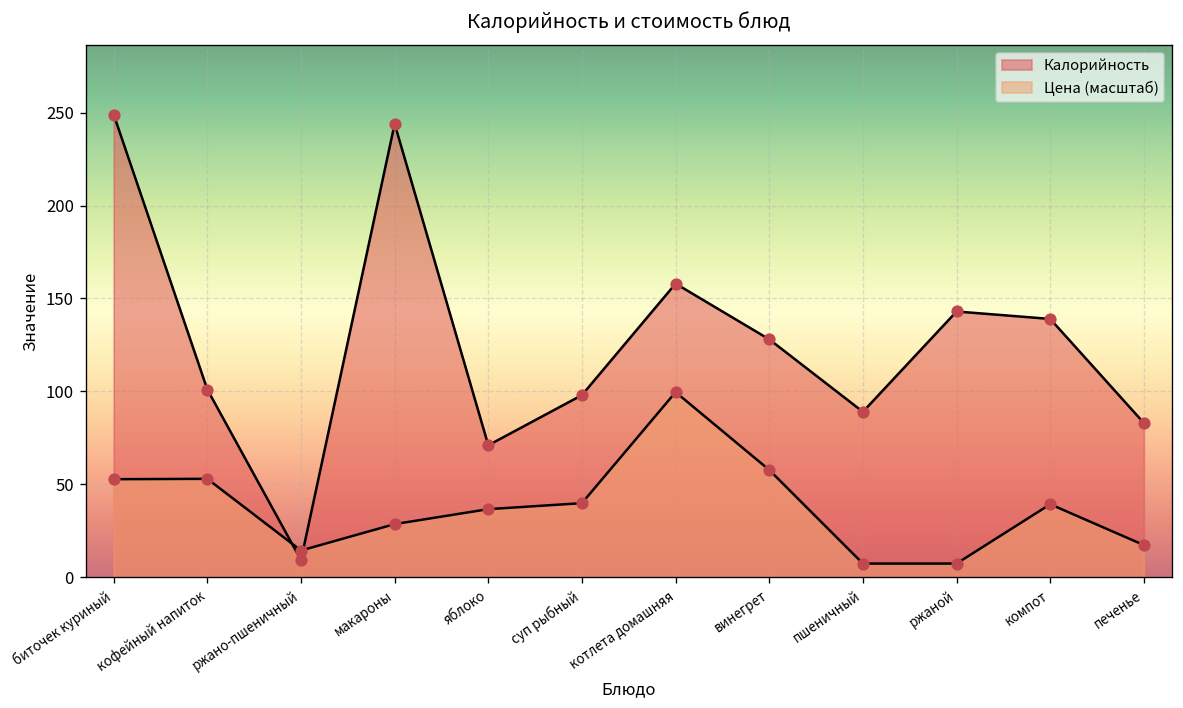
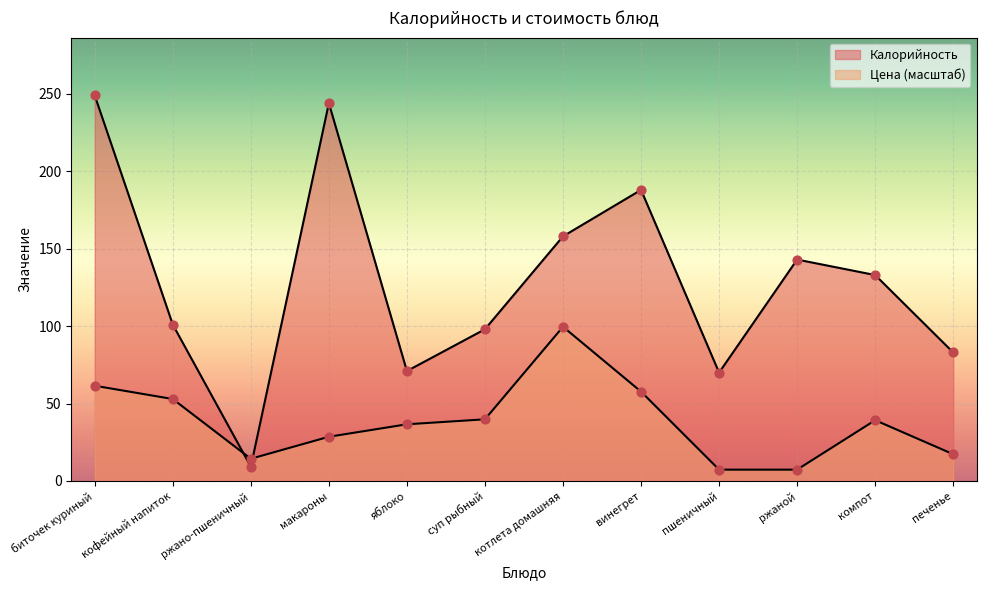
  {
    "Калорийность": {
      "биточек куриный": 249,
      "кофейный напиток": 101,
      "ржано-пшеничный": 9,
      "макароны": 244,
      "яблоко": 71,
      "суп рыбный": 98,
      "котлета домашняя": 158,
-     "винегрет": 128,
-     "пшеничный": 89,
+     "винегрет": 188,
+     "пшеничный": 70,
      "ржаной": 143,
-     "компот": 139,
+     "компот": 133,
      "печенье": 83
    },
    "Цена (масштаб)": {
-     "биточек куриный": 53,
+     "биточек куриный": 62,
      "кофейный напиток": 53,
      "ржано-пшеничный": 14,
      "макароны": 29,
      "яблоко": 37,
      "суп рыбный": 40,
      "котлета домашняя": 100,
      "винегрет": 58,
      "пшеничный": 7,
      "ржаной": 7,
      "компот": 39,
      "печенье": 17
    }
  }
